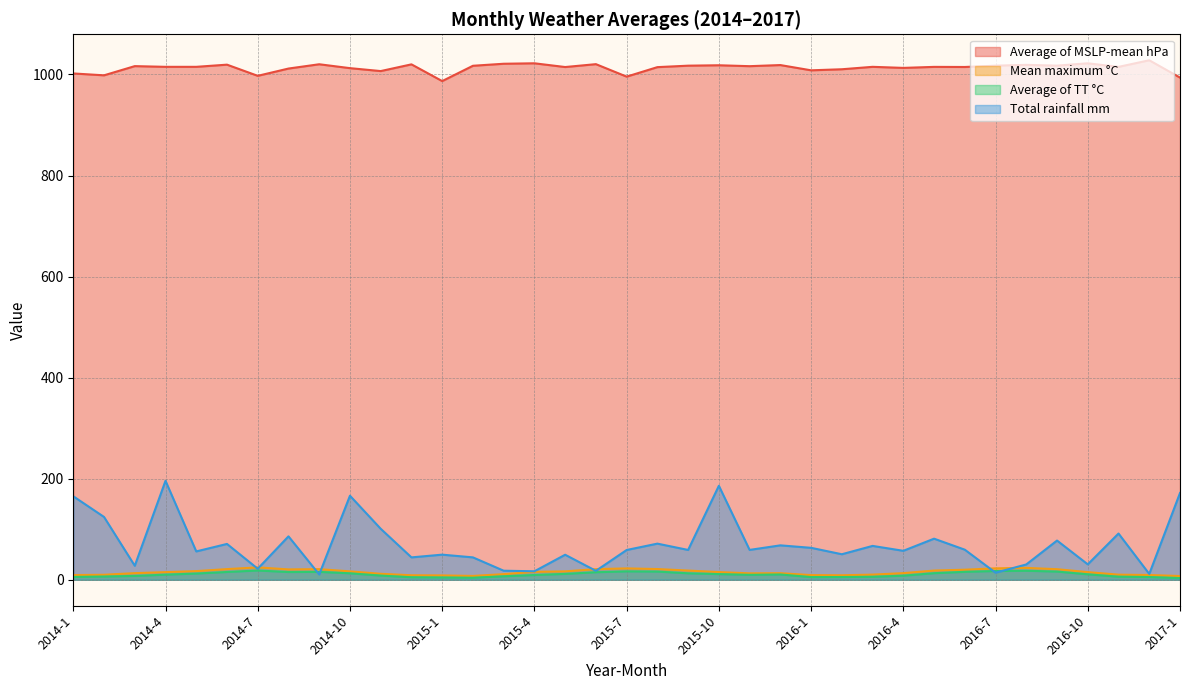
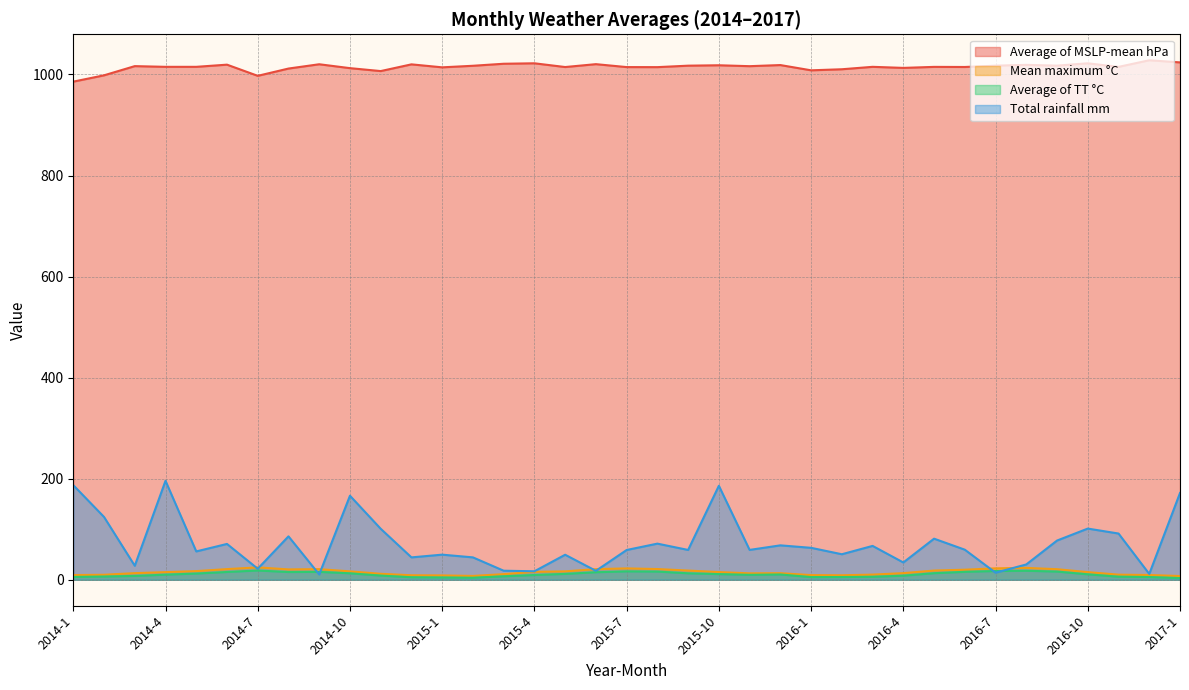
  {
    "Average of MSLP-mean hPa": {
-     "2014-1": 1000,
+     "2014-1": 990,
      "2014-4": 1020,
      "2014-7": 1000,
      "2014-10": 1010,
-     "2015-1": 990,
+     "2015-1": 1010,
      "2015-4": 1020,
-     "2015-7": 1000,
+     "2015-7": 1010,
      "2015-10": 1020,
      "2016-1": 1010,
      "2016-4": 1010,
-     "2017-1": 990
+     "2017-1": 1020
    },
    "Mean maximum °C": {
      "2014-4": 20,
      "2015-7": 20,
      "2016-4": 10,
      "2016-7": 20
    },
    "Average of TT °C": {
      "2014-4": 10,
      "2015-4": 10,
      "2015-7": 20,
      "2016-4": 10
    },
    "Total rainfall mm": {
-     "2014-1": 170,
+     "2014-1": 190,
      "2014-4": 200,
      "2014-10": 170,
      "2015-1": 50,
      "2015-7": 60,
      "2015-10": 190,
      "2016-1": 60,
-     "2016-4": 60,
-     "2016-10": 30,
+     "2016-4": 30,
+     "2016-10": 100,
      "2017-1": 170
    }
  }
